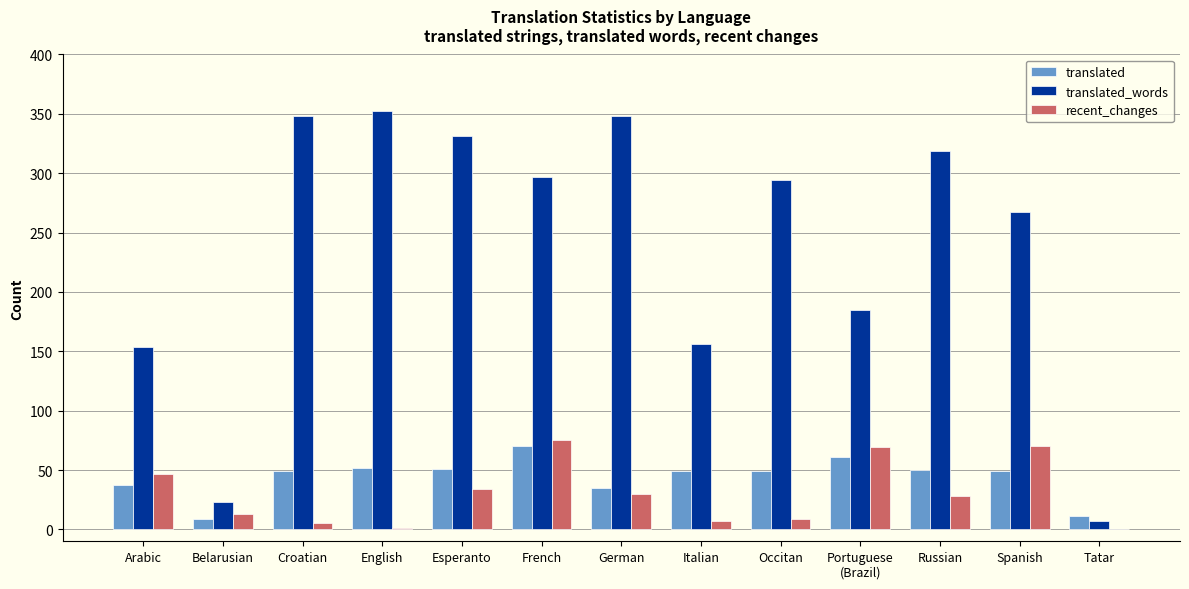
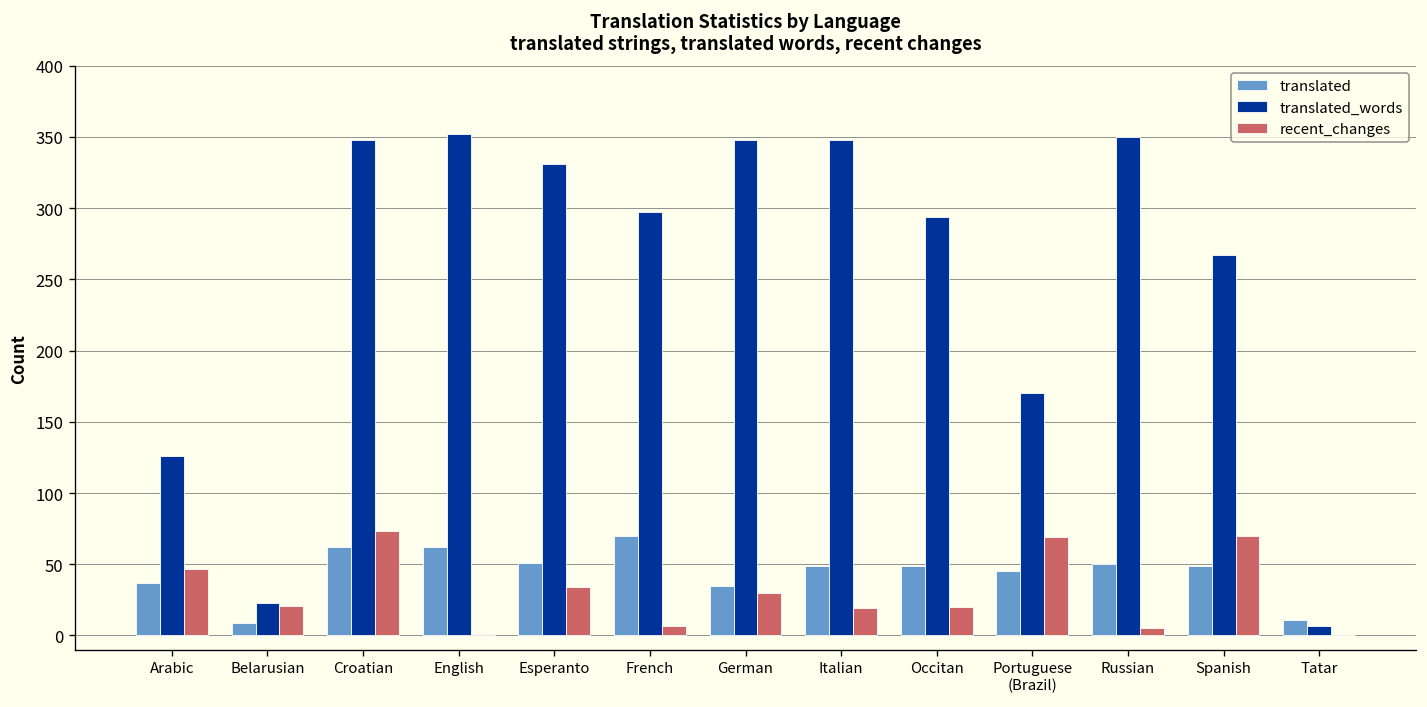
  {
    "translated": {
      "Arabic": 37,
      "Belarusian": 9,
-     "Croatian": 49,
-     "English": 52,
+     "Croatian": 62,
+     "English": 62,
      "Esperanto": 51,
      "French": 70,
      "German": 35,
      "Italian": 49,
      "Occitan": 49,
-     "Portuguese (Brazil)": 61,
+     "Portuguese (Brazil)": 45,
      "Russian": 50,
      "Spanish": 49,
      "Tatar": 11
    },
    "translated_words": {
-     "Arabic": 154,
+     "Arabic": 126,
      "Belarusian": 23,
      "Croatian": 348,
      "English": 352,
      "Esperanto": 331,
      "French": 297,
      "German": 348,
-     "Italian": 156,
+     "Italian": 348,
      "Occitan": 294,
-     "Portuguese (Brazil)": 185,
-     "Russian": 319,
+     "Portuguese (Brazil)": 170,
+     "Russian": 350,
      "Spanish": 267,
      "Tatar": 7
    },
    "recent_changes": {
      "Arabic": 47,
-     "Belarusian": 13,
-     "Croatian": 5,
+     "Belarusian": 21,
+     "Croatian": 73,
      "Esperanto": 34,
-     "French": 75,
+     "French": 7,
      "German": 30,
-     "Italian": 7,
-     "Occitan": 9,
+     "Italian": 19,
+     "Occitan": 20,
      "Portuguese (Brazil)": 69,
-     "Russian": 28,
+     "Russian": 5,
      "Spanish": 70,
      "Tatar": 0
    }
  }
